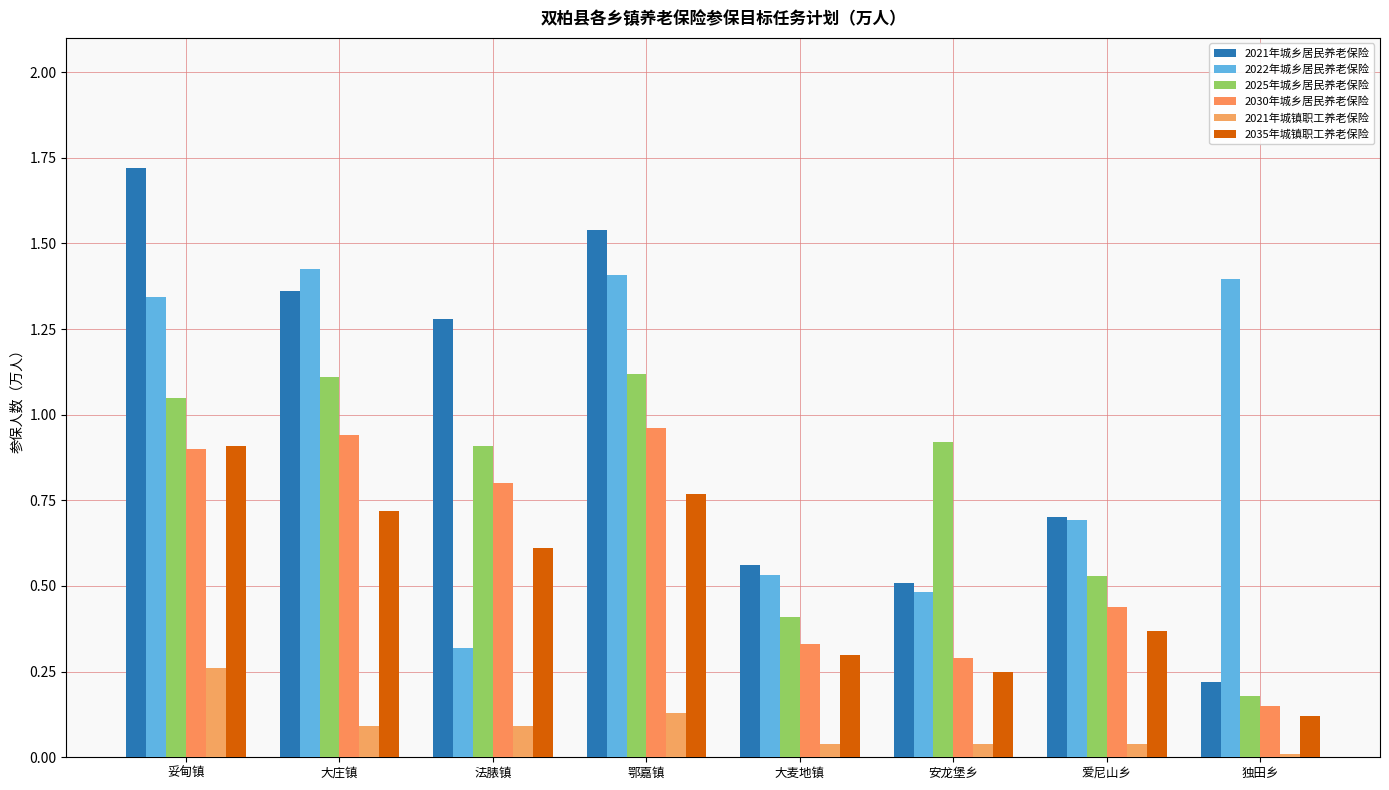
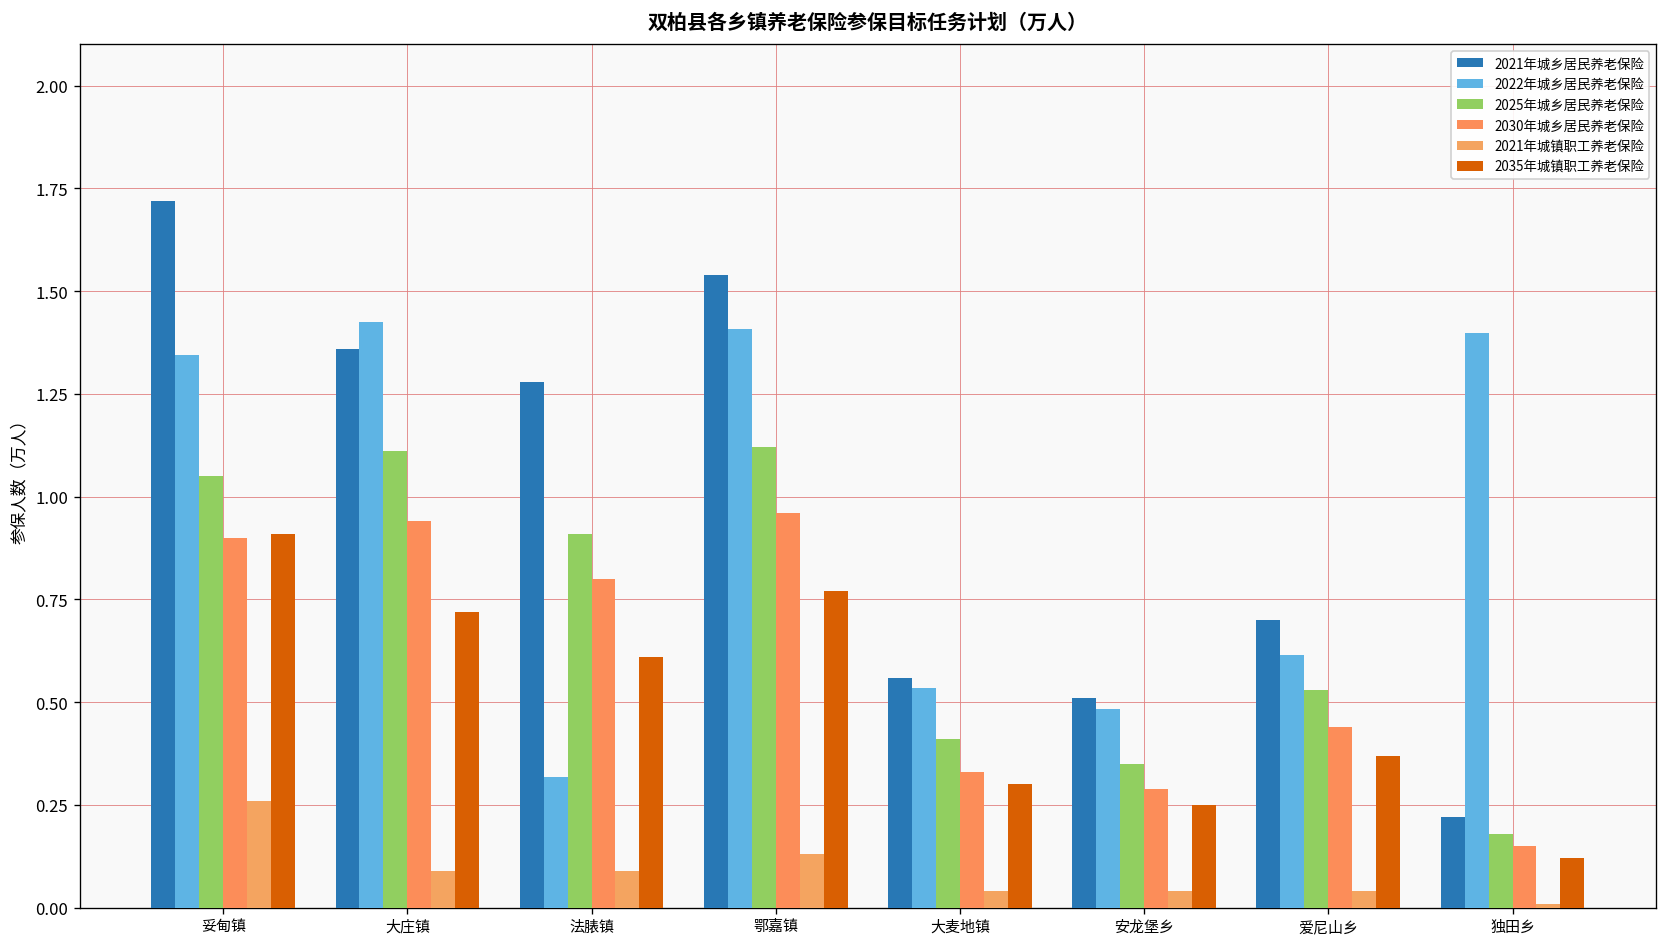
  {
    "2021年城乡居民养老保险": {
      "妥甸镇": 1.72,
      "大庄镇": 1.36,
      "法脿镇": 1.28,
      "鄂嘉镇": 1.54,
      "大麦地镇": 0.56,
      "安龙堡乡": 0.51,
      "爱尼山乡": 0.70,
      "独田乡": 0.22
    },
    "2022年城乡居民养老保险": {
      "妥甸镇": 1.34,
      "大庄镇": 1.43,
      "法脿镇": 0.32,
      "鄂嘉镇": 1.41,
      "大麦地镇": 0.53,
      "安龙堡乡": 0.48,
-     "爱尼山乡": 0.69,
+     "爱尼山乡": 0.61,
      "独田乡": 1.40
    },
    "2025年城乡居民养老保险": {
      "妥甸镇": 1.05,
      "大庄镇": 1.11,
      "法脿镇": 0.91,
      "鄂嘉镇": 1.12,
      "大麦地镇": 0.41,
-     "安龙堡乡": 0.92,
+     "安龙堡乡": 0.35,
      "爱尼山乡": 0.53,
      "独田乡": 0.18
    },
    "2035年城镇职工养老保险": {
      "妥甸镇": 0.91,
      "大庄镇": 0.72,
      "法脿镇": 0.61,
      "鄂嘉镇": 0.77,
      "大麦地镇": 0.30,
      "安龙堡乡": 0.25,
      "爱尼山乡": 0.37,
      "独田乡": 0.12
    }
  }
